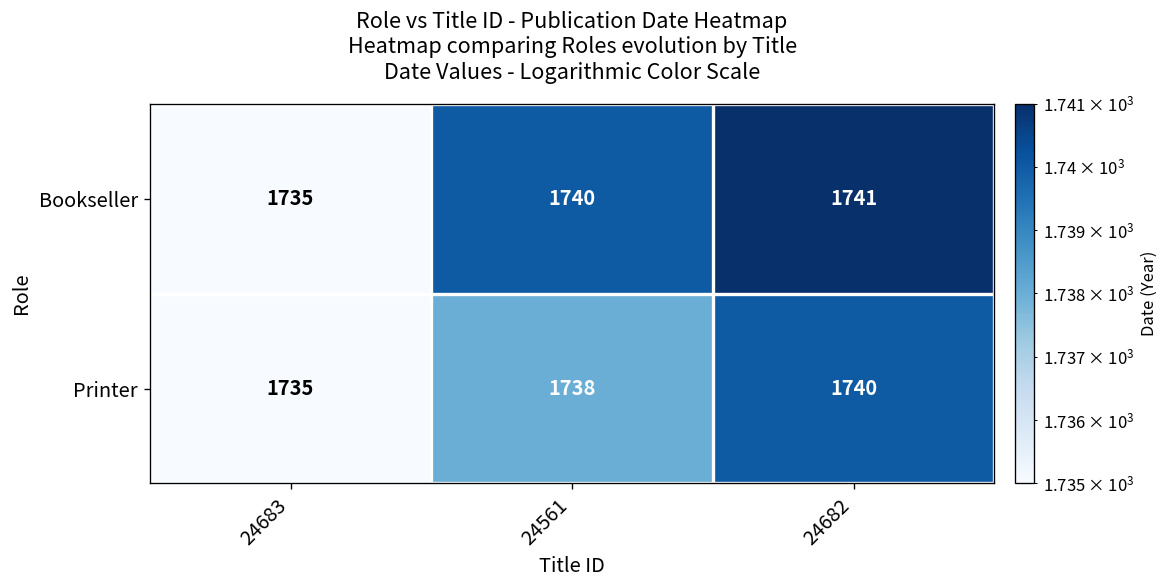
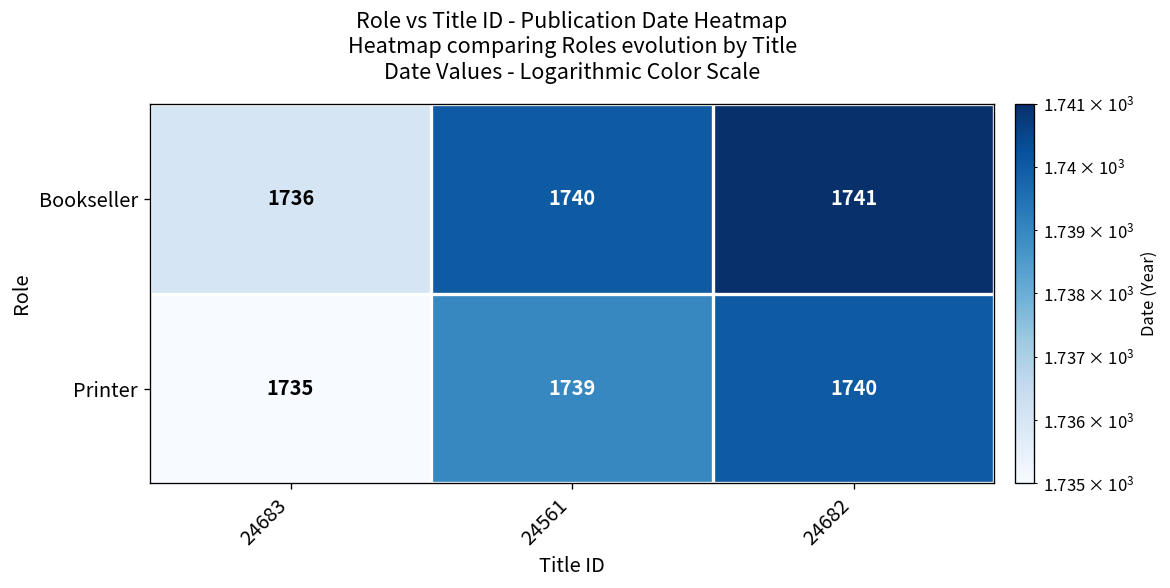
  {
    "Bookseller": {
-     "24683": 1735,
+     "24683": 1736,
      "24561": 1740,
      "24682": 1741
    },
    "Printer": {
      "24683": 1735,
-     "24561": 1738,
+     "24561": 1739,
      "24682": 1740
    }
  }
